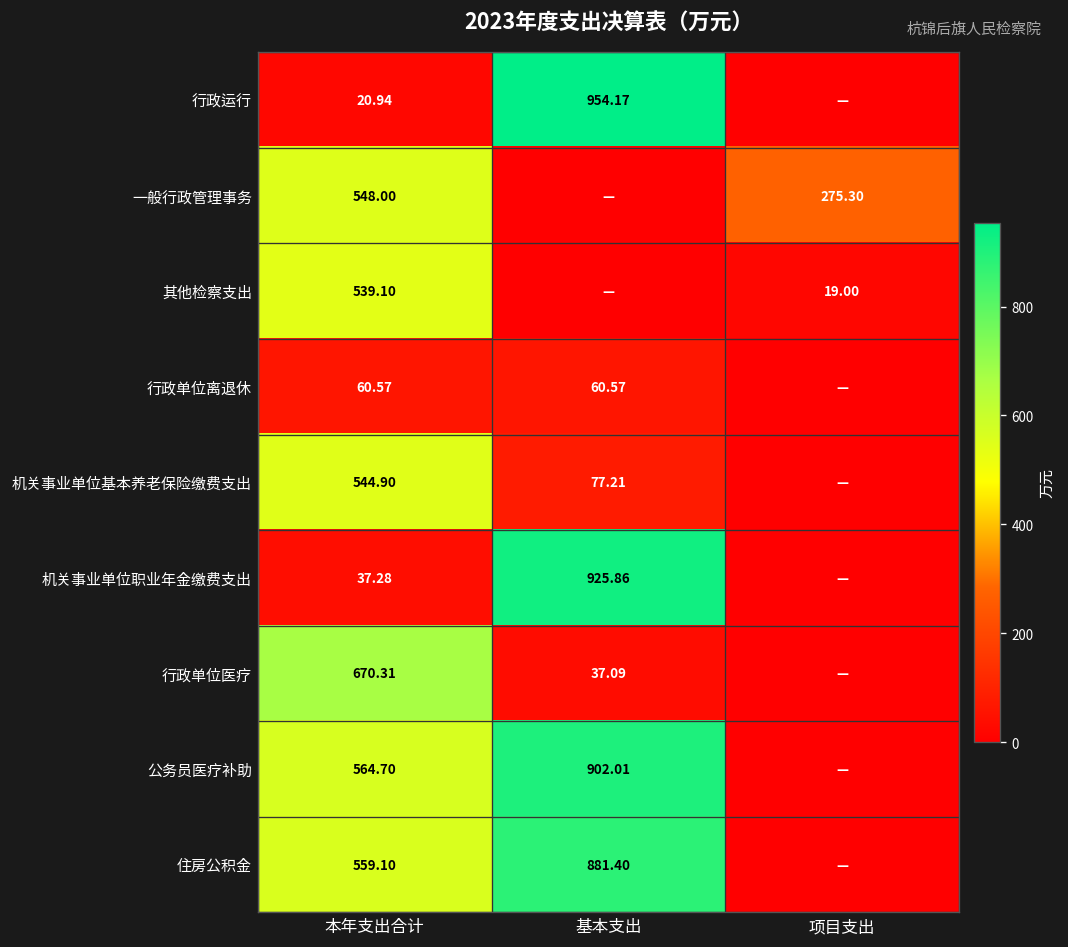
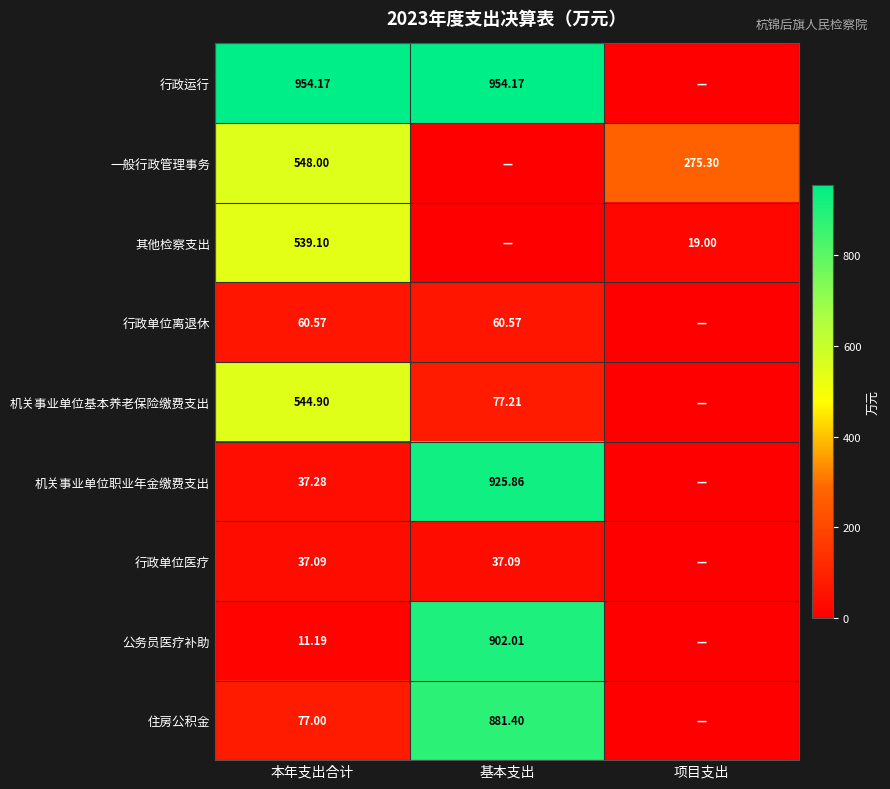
  {
    "行政运行": {
-     "本年支出合计": 20.94,
+     "本年支出合计": 954.17,
      "基本支出": 954.17
    },
    "一般行政管理事务": {
      "本年支出合计": 548.00,
      "项目支出": 275.30
    },
    "其他检察支出": {
      "本年支出合计": 539.10,
      "项目支出": 19.00
    },
    "行政单位离退休": {
      "本年支出合计": 60.57,
      "基本支出": 60.57
    },
    "机关事业单位基本养老保险缴费支出": {
      "本年支出合计": 544.90,
      "基本支出": 77.21
    },
    "机关事业单位职业年金缴费支出": {
      "本年支出合计": 37.28,
      "基本支出": 925.86
    },
    "行政单位医疗": {
-     "本年支出合计": 670.31,
+     "本年支出合计": 37.09,
      "基本支出": 37.09
    },
    "公务员医疗补助": {
-     "本年支出合计": 564.70,
+     "本年支出合计": 11.19,
      "基本支出": 902.01
    },
    "住房公积金": {
-     "本年支出合计": 559.10,
+     "本年支出合计": 77.00,
      "基本支出": 881.40
    }
  }
